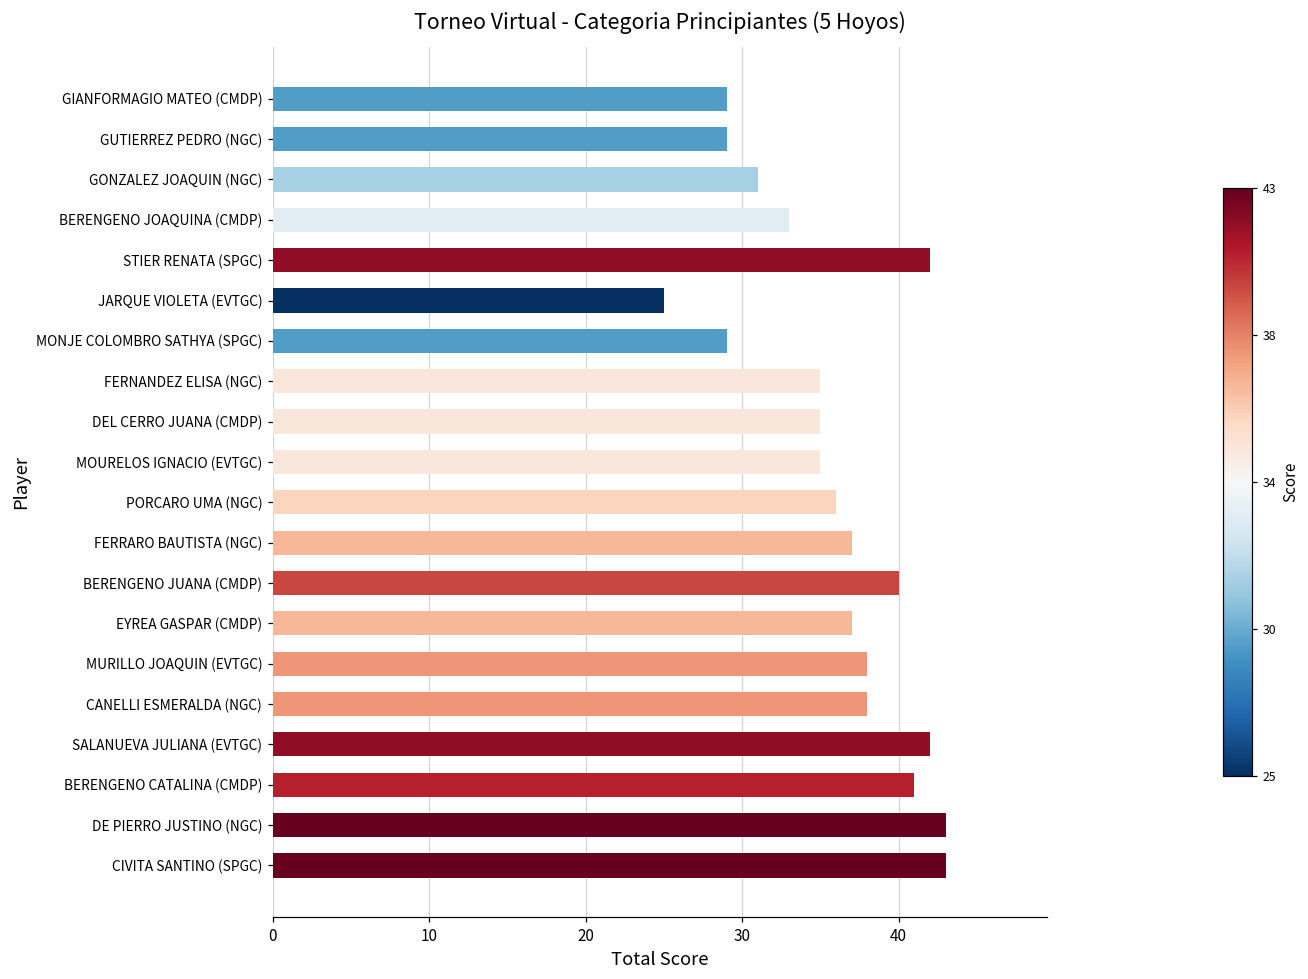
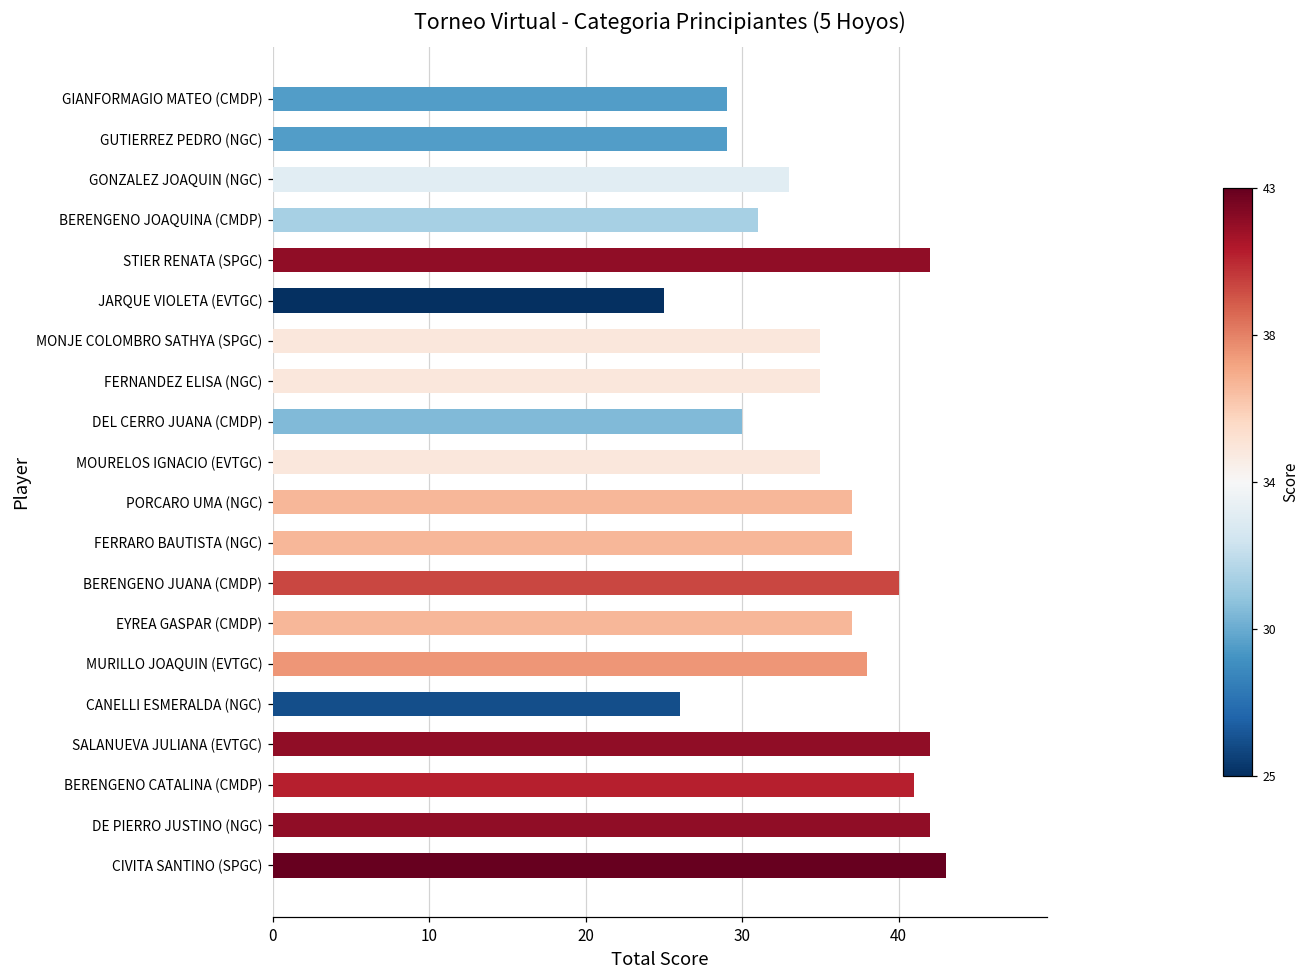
  {
    "GIANFORMAGIO MATEO (CMDP)": 29,
    "GUTIERREZ PEDRO (NGC)": 29,
-   "GONZALEZ JOAQUIN (NGC)": 31,
-   "BERENGENO JOAQUINA (CMDP)": 33,
+   "GONZALEZ JOAQUIN (NGC)": 33,
+   "BERENGENO JOAQUINA (CMDP)": 31,
    "STIER RENATA (SPGC)": 42,
    "JARQUE VIOLETA (EVTGC)": 25,
-   "MONJE COLOMBRO SATHYA (SPGC)": 29,
+   "MONJE COLOMBRO SATHYA (SPGC)": 35,
    "FERNANDEZ ELISA (NGC)": 35,
-   "DEL CERRO JUANA (CMDP)": 35,
+   "DEL CERRO JUANA (CMDP)": 30,
    "MOURELOS IGNACIO (EVTGC)": 35,
-   "PORCARO UMA (NGC)": 36,
+   "PORCARO UMA (NGC)": 37,
    "FERRARO BAUTISTA (NGC)": 37,
    "BERENGENO JUANA (CMDP)": 40,
    "EYREA GASPAR (CMDP)": 37,
    "MURILLO JOAQUIN (EVTGC)": 38,
-   "CANELLI ESMERALDA (NGC)": 38,
+   "CANELLI ESMERALDA (NGC)": 26,
    "SALANUEVA JULIANA (EVTGC)": 42,
    "BERENGENO CATALINA (CMDP)": 41,
-   "DE PIERRO JUSTINO (NGC)": 43,
+   "DE PIERRO JUSTINO (NGC)": 42,
    "CIVITA SANTINO (SPGC)": 43
  }
